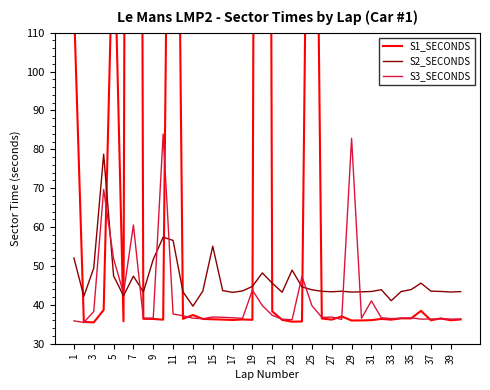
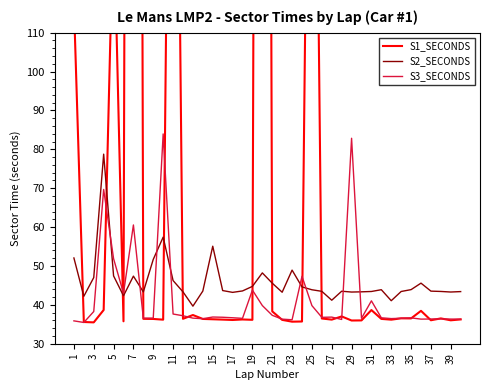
  {
    "S1_SECONDS": {
      "3": 35,
      "13": 37,
      "19": 36,
      "21": 38,
      "29": 36,
-     "31": 36
+     "31": 39
    },
    "S2_SECONDS": {
      "1": 52,
-     "3": 49,
+     "3": 47,
      "5": 47,
      "7": 47,
      "9": 52,
-     "11": 57,
+     "11": 46,
      "13": 40,
      "15": 55,
      "17": 43,
      "19": 45,
      "21": 46,
      "23": 49,
      "25": 44,
-     "27": 43,
+     "27": 41,
      "29": 43,
      "31": 43,
      "33": 41,
      "35": 44,
      "37": 44,
      "39": 43
    },
    "S3_SECONDS": {
      "1": 36,
      "3": 38,
      "5": 52,
      "7": 61,
      "11": 38,
      "13": 37,
      "19": 44,
      "21": 37,
      "25": 40,
      "29": 83,
      "31": 41
    }
  }
